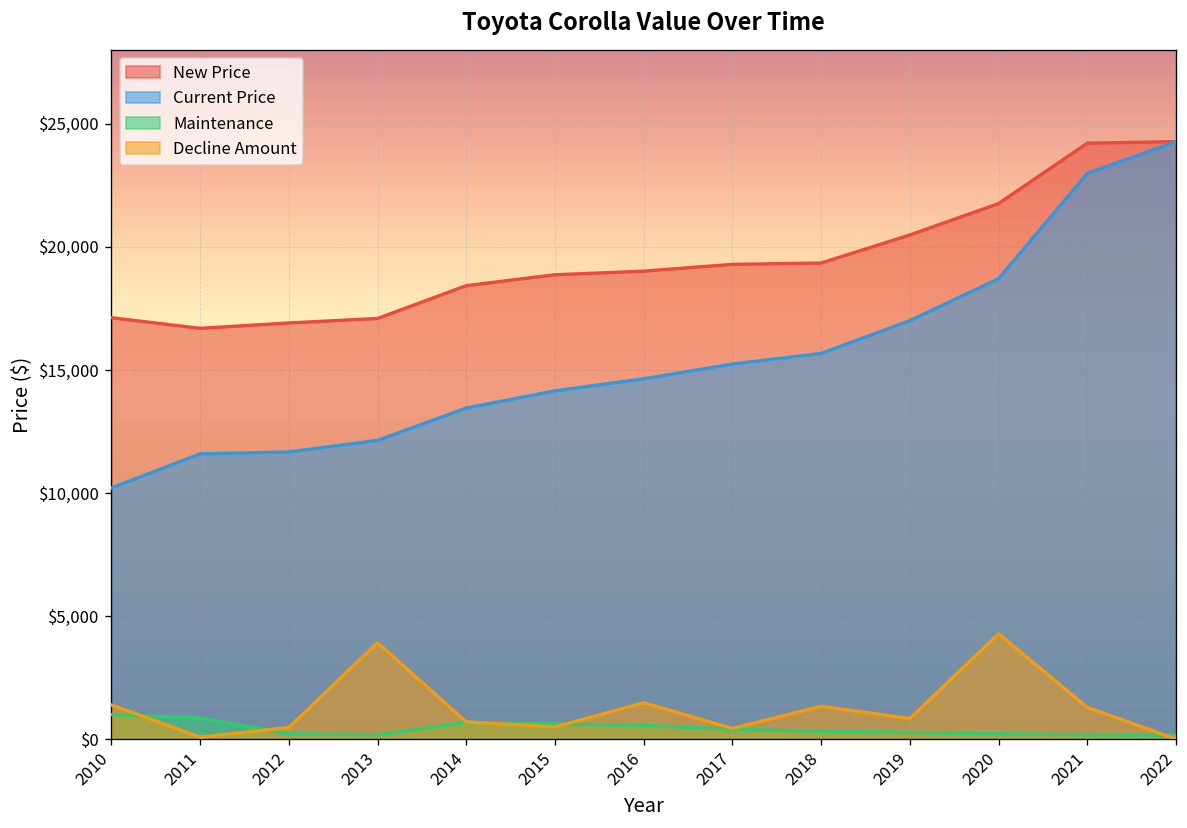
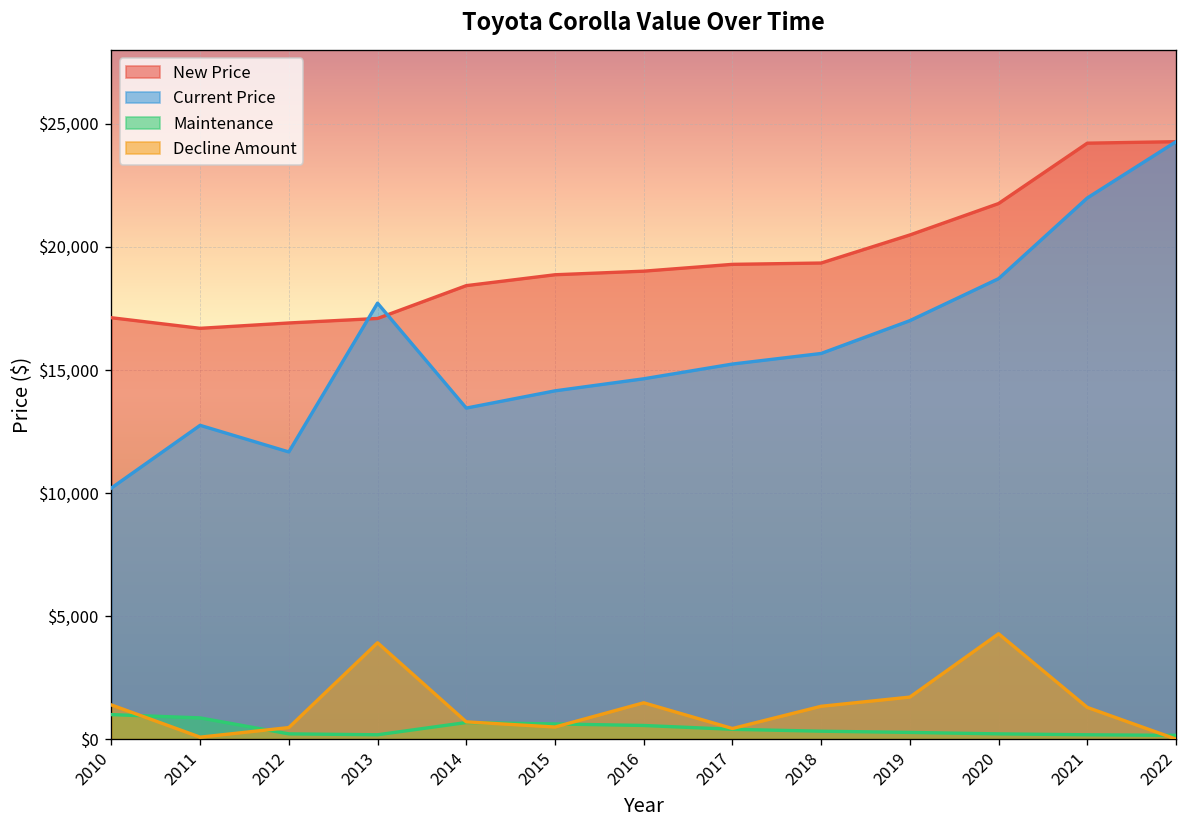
  {
    "New Price": {
      "2010": "$17,100",
      "2011": "$16,700",
      "2012": "$16,900",
      "2013": "$17,100",
      "2014": "$18,400",
      "2015": "$18,900",
      "2016": "$19,000",
      "2017": "$19,300",
      "2018": "$19,300",
      "2019": "$20,500",
      "2020": "$21,800",
      "2021": "$24,200"
    },
    "Current Price": {
      "2010": "$10,200",
-     "2011": "$11,600",
+     "2011": "$12,700",
      "2012": "$11,700",
-     "2013": "$12,100",
+     "2013": "$17,700",
      "2014": "$13,500",
      "2015": "$14,200",
      "2016": "$14,600",
      "2017": "$15,200",
      "2018": "$15,700",
      "2019": "$17,000",
      "2020": "$18,700",
-     "2021": "$23,000"
+     "2021": "$22,000"
    },
    "Maintenance": {
      "2010": "$1,000",
      "2011": "$900",
      "2012": "$200",
      "2013": "$200",
      "2015": "$600",
      "2016": "$600",
      "2018": "$300",
      "2019": "$300",
      "2020": "$200",
      "2021": "$200",
      "2022": "$200"
    },
    "Decline Amount": {
      "2010": "$1,400",
      "2011": "$100",
      "2012": "$500",
      "2013": "$3,900",
      "2015": "$500",
      "2016": "$1,500",
      "2018": "$1,300",
-     "2019": "$800",
+     "2019": "$1,700",
      "2020": "$4,300",
      "2021": "$1,300",
      "2022": "$0"
    }
  }
